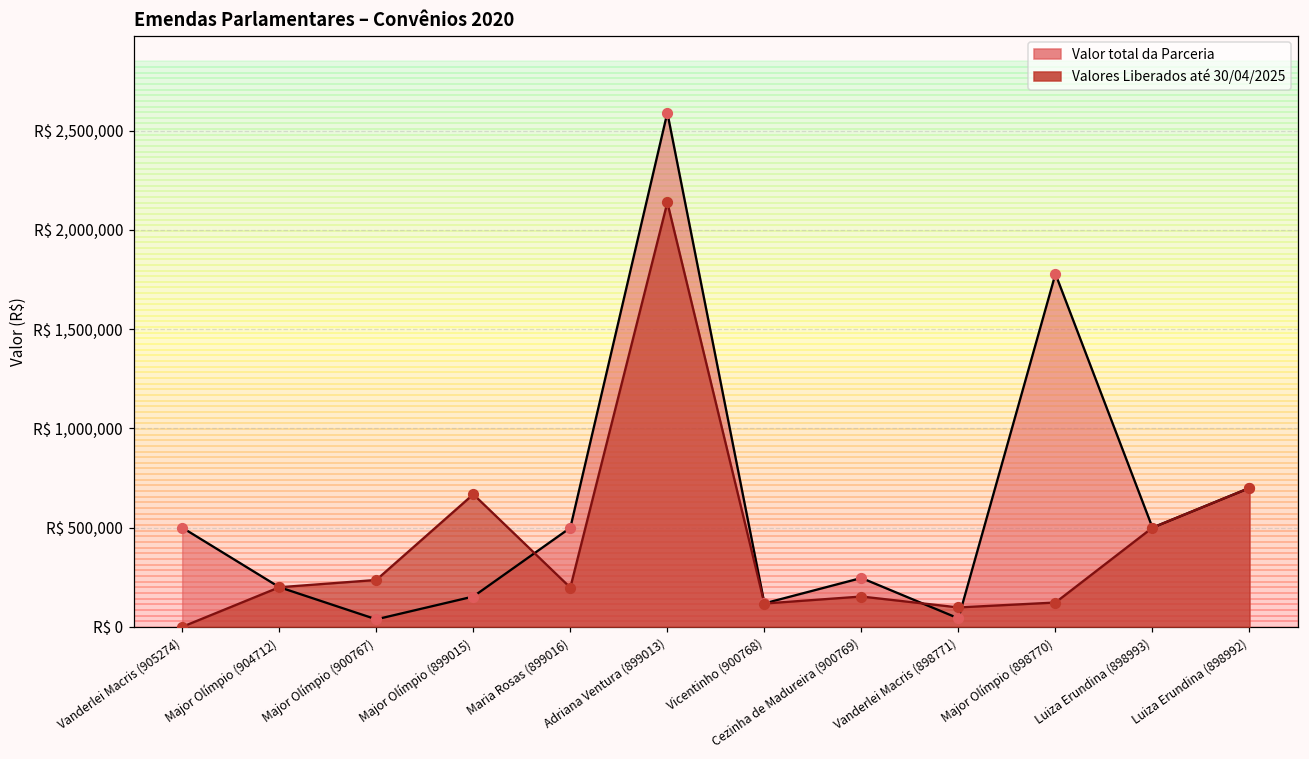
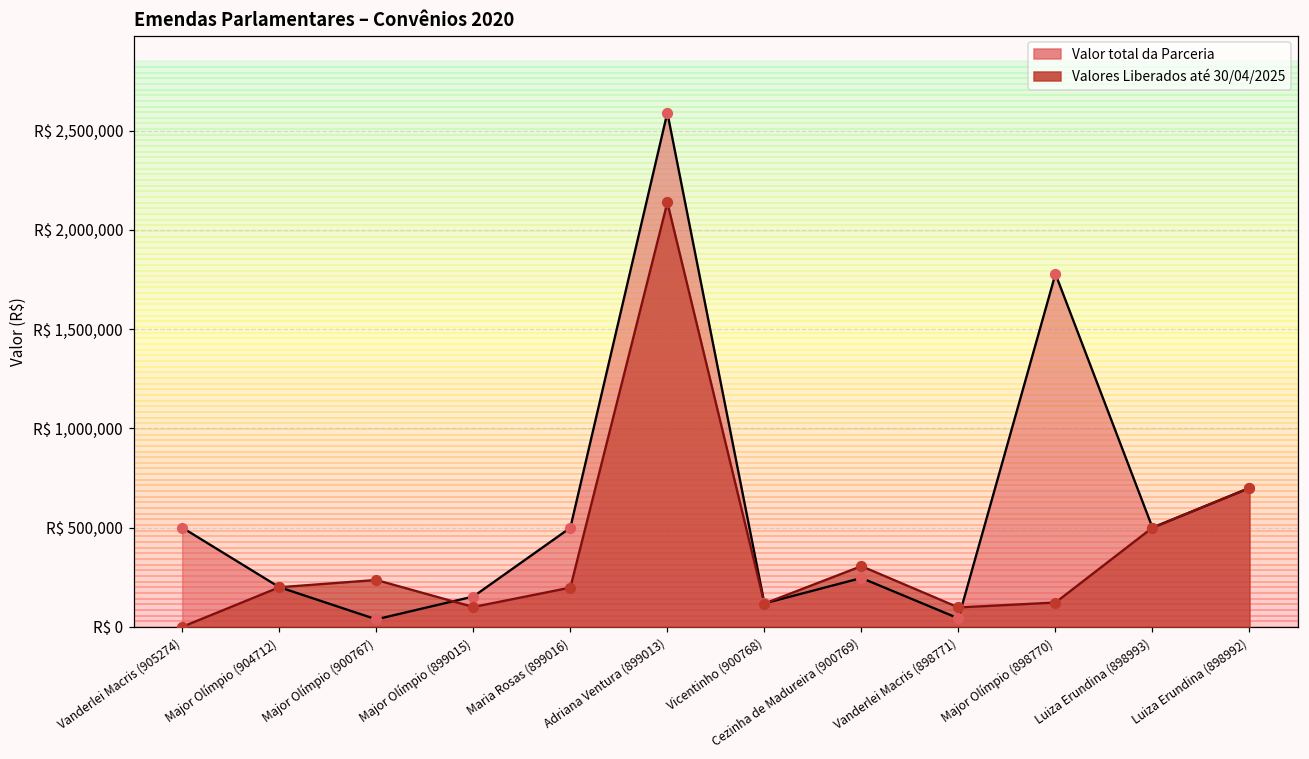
  {
    "Valor total da Parceria": {
      "Vanderlei Macris (905274)": "R$ 500,000",
      "Major Olímpio (900767)": "R$ 40,000",
      "Major Olímpio (899015)": "R$ 150,000",
      "Maria Rosas (899016)": "R$ 500,000",
      "Adriana Ventura (899013)": "R$ 2,590,000",
      "Cezinha de Madureira (900769)": "R$ 250,000",
      "Vanderlei Macris (898771)": "R$ 40,000",
      "Major Olímpio (898770)": "R$ 1,780,000"
    },
    "Valores Liberados até 30/04/2025": {
      "Vanderlei Macris (905274)": "R$ 0",
      "Major Olímpio (900767)": "R$ 240,000",
-     "Major Olímpio (899015)": "R$ 670,000",
+     "Major Olímpio (899015)": "R$ 100,000",
      "Maria Rosas (899016)": "R$ 200,000",
      "Adriana Ventura (899013)": "R$ 2,140,000",
-     "Cezinha de Madureira (900769)": "R$ 150,000",
+     "Cezinha de Madureira (900769)": "R$ 310,000",
      "Vanderlei Macris (898771)": "R$ 100,000",
      "Major Olímpio (898770)": "R$ 120,000"
    }
  }
